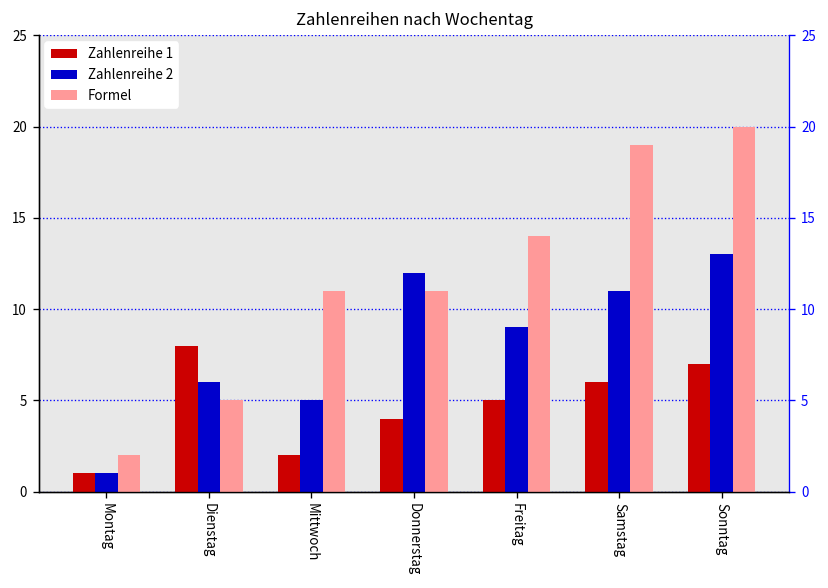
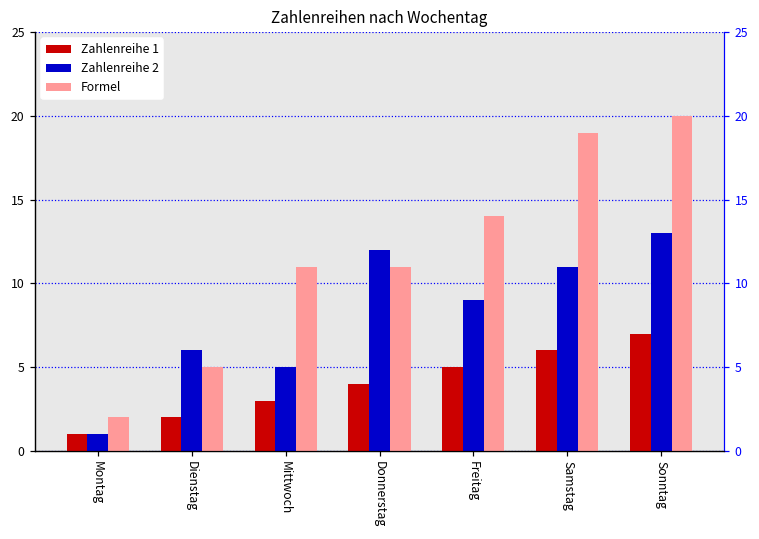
  {
    "Zahlenreihe 1": {
      "Montag": 1,
-     "Dienstag": 8,
-     "Mittwoch": 2,
+     "Dienstag": 2,
+     "Mittwoch": 3,
      "Donnerstag": 4,
      "Freitag": 5,
      "Samstag": 6,
      "Sonntag": 7
    },
    "Zahlenreihe 2": {
      "Montag": 1,
      "Dienstag": 6,
      "Mittwoch": 5,
      "Donnerstag": 12,
      "Freitag": 9,
      "Samstag": 11,
      "Sonntag": 13
    },
    "Formel": {
      "Montag": 2,
      "Dienstag": 5,
      "Mittwoch": 11,
      "Donnerstag": 11,
      "Freitag": 14,
      "Samstag": 19,
      "Sonntag": 20
    }
  }
